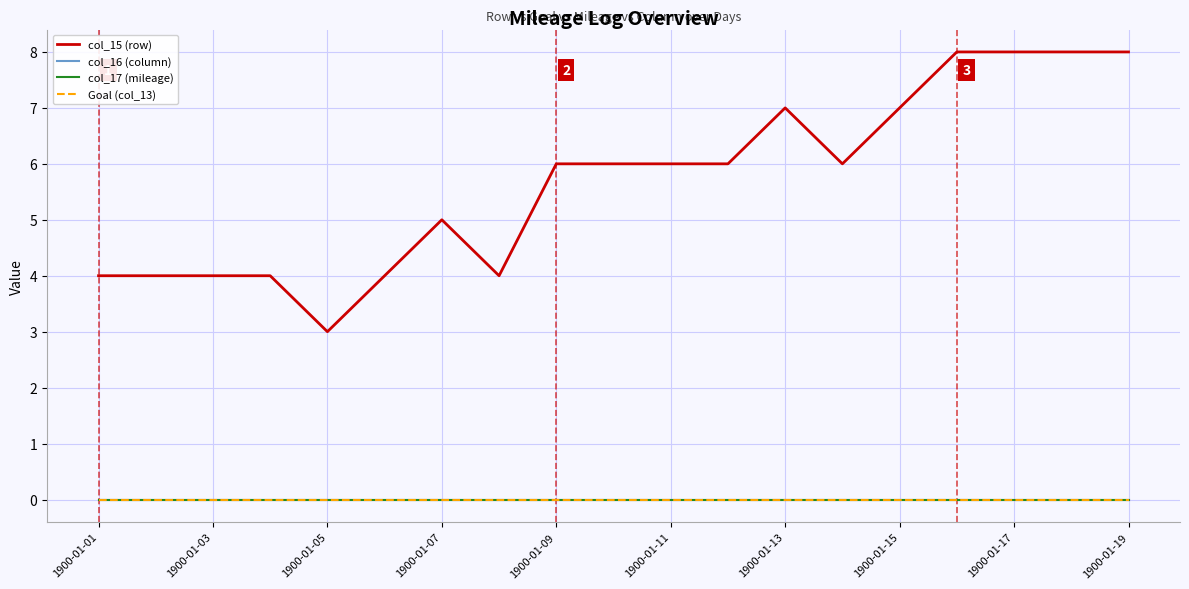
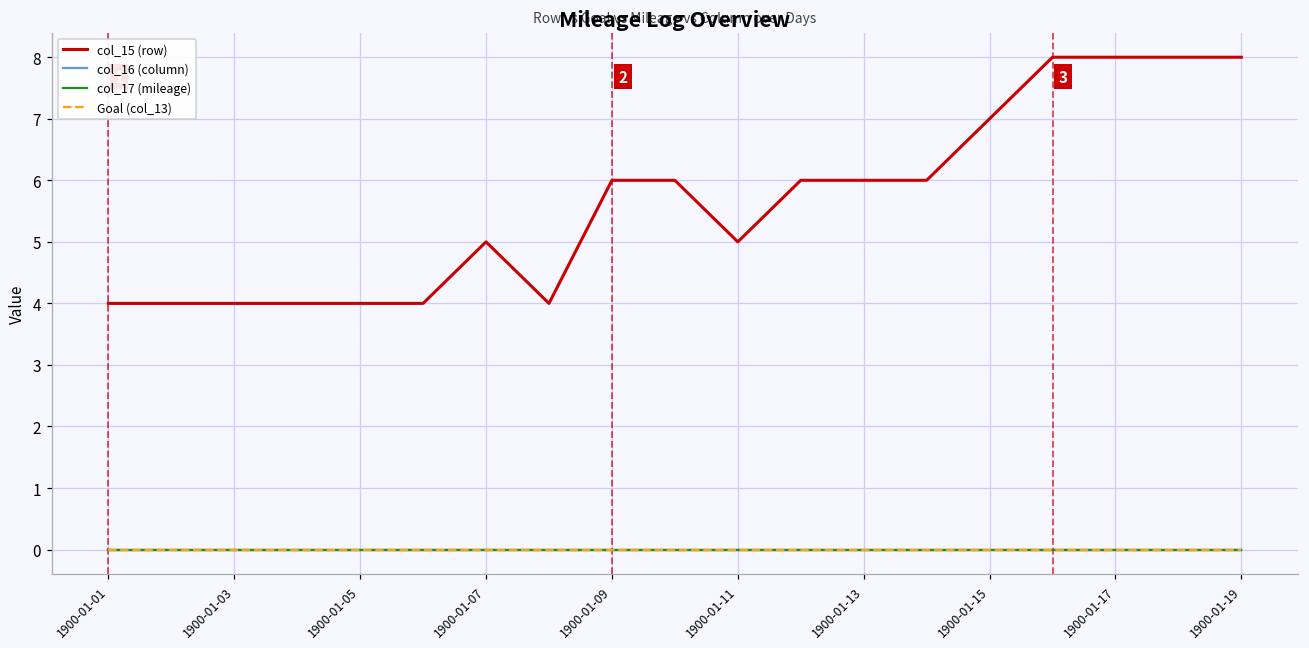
  {
    "col_15 (row)": {
      "1900-01-01": 4,
      "1900-01-03": 4,
-     "1900-01-05": 3,
+     "1900-01-05": 4,
      "1900-01-07": 5,
      "1900-01-09": 6,
-     "1900-01-11": 6,
-     "1900-01-13": 7,
+     "1900-01-11": 5,
+     "1900-01-13": 6,
      "1900-01-15": 7,
      "1900-01-17": 8,
      "1900-01-19": 8
    },
    "Goal (col_13)": {
      "1900-01-01": 0,
      "1900-01-03": 0,
      "1900-01-05": 0,
      "1900-01-07": 0,
      "1900-01-09": 0,
      "1900-01-11": 0,
      "1900-01-13": 0,
      "1900-01-15": 0,
      "1900-01-17": 0,
      "1900-01-19": 0
    }
  }
